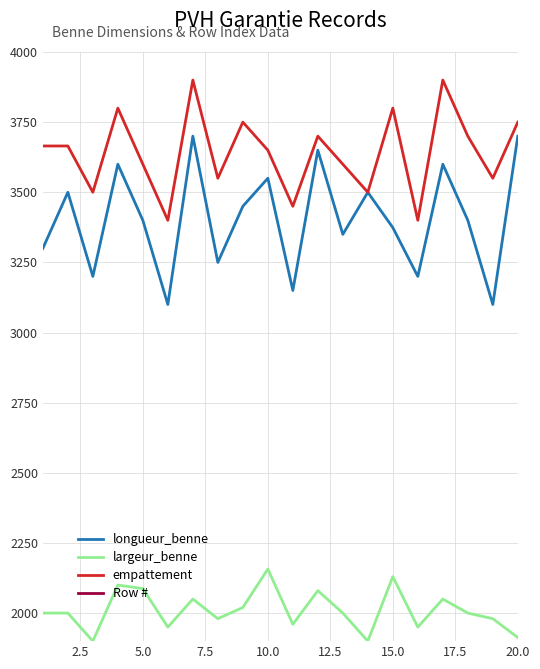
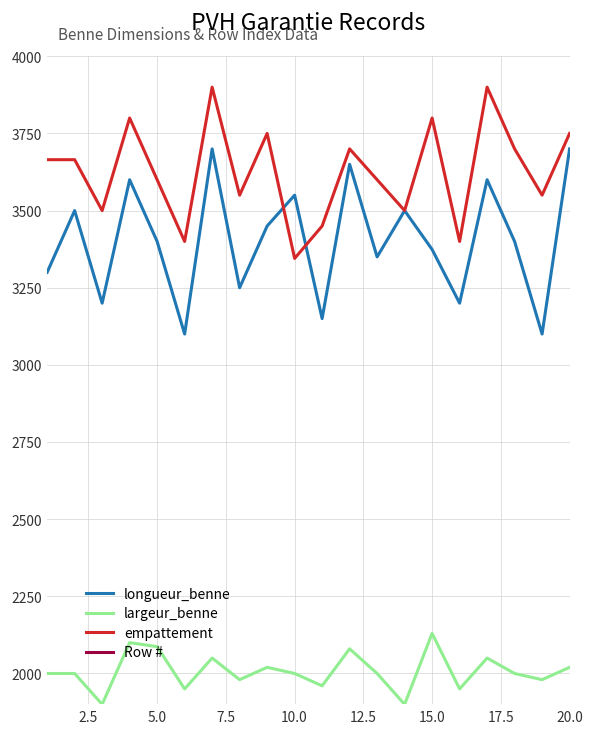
  {
    "longueur_benne": {
      "5.0": 3400,
      "10.0": 3550,
      "15.0": 3370,
      "20.0": 3700
    },
    "largeur_benne": {
      "5.0": 2090,
-     "10.0": 2160,
+     "10.0": 2000,
      "15.0": 2130,
-     "20.0": 1910
+     "20.0": 2020
    },
    "empattement": {
      "5.0": 3600,
-     "10.0": 3650,
+     "10.0": 3350,
      "15.0": 3800,
      "20.0": 3750
    }
  }
